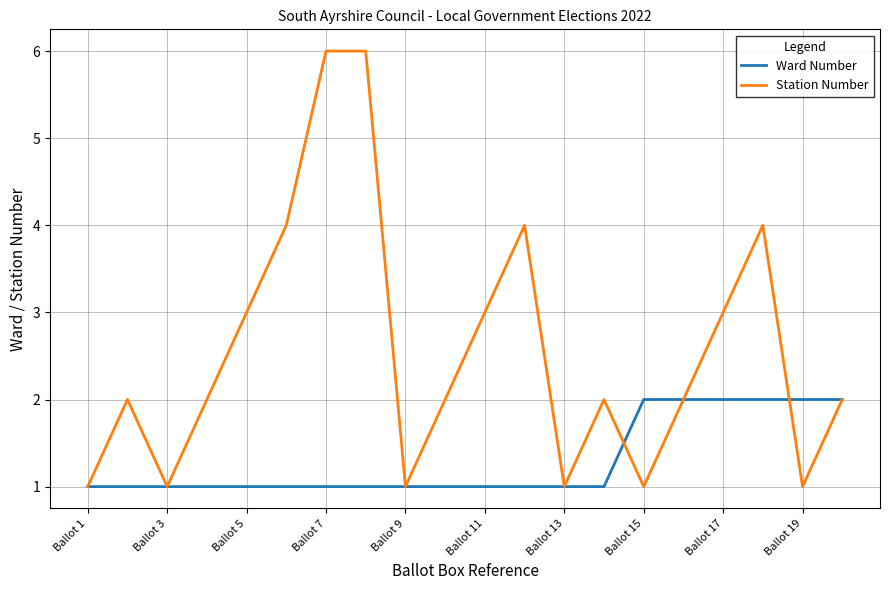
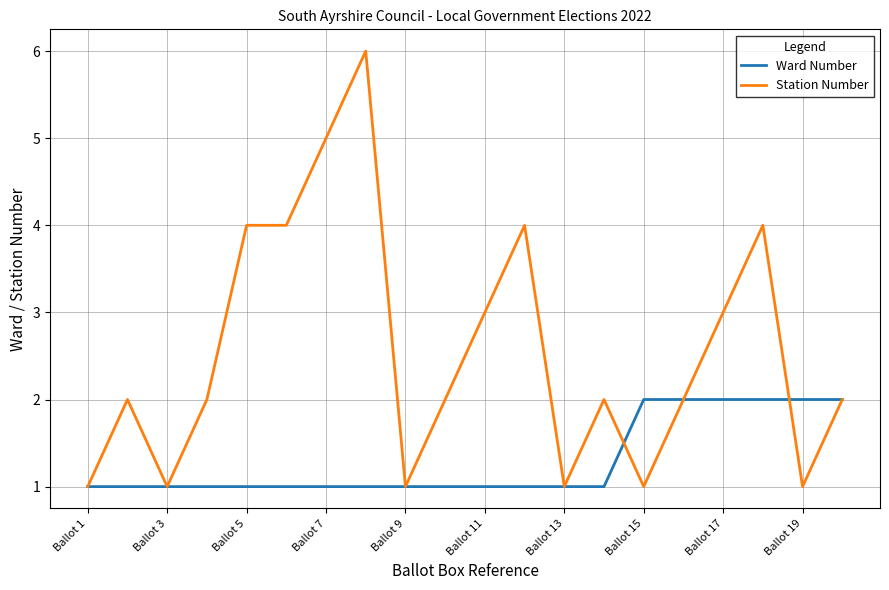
  {
    "Ward Number": {
      "Ballot 5": 1,
      "Ballot 7": 1,
      "Ballot 11": 1,
      "Ballot 15": 2,
      "Ballot 17": 2,
      "Ballot 19": 2
    },
    "Station Number": {
-     "Ballot 5": 3,
-     "Ballot 7": 6,
+     "Ballot 5": 4,
+     "Ballot 7": 5,
      "Ballot 11": 3,
      "Ballot 15": 1,
      "Ballot 17": 3,
      "Ballot 19": 1
    }
  }
